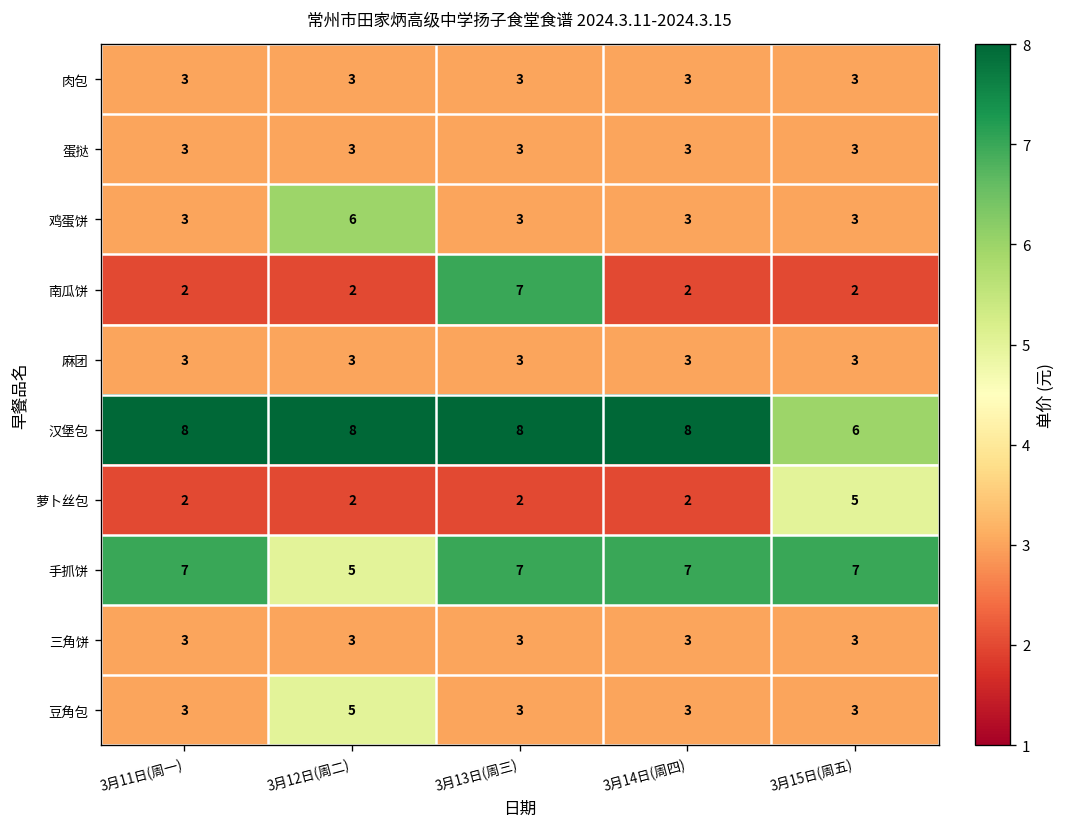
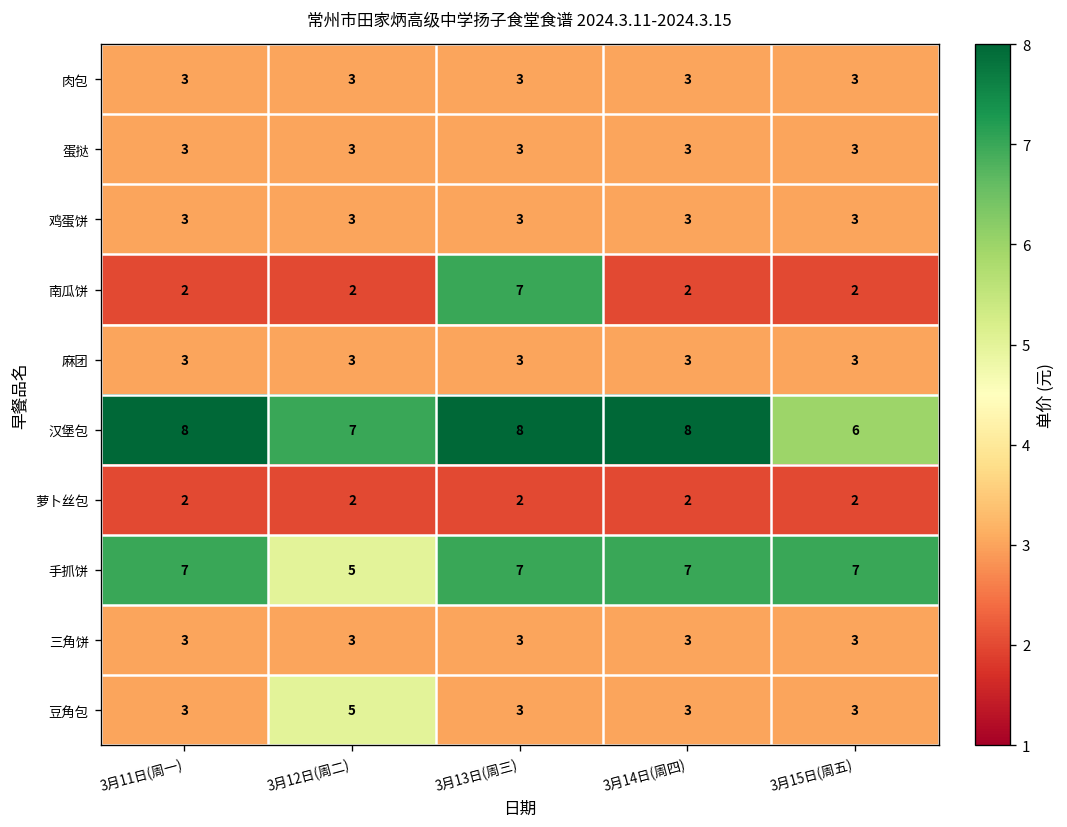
  {
    "肉包": {
      "3月11日(周一)": 3,
      "3月12日(周二)": 3,
      "3月13日(周三)": 3,
      "3月14日(周四)": 3,
      "3月15日(周五)": 3
    },
    "蛋挞": {
      "3月11日(周一)": 3,
      "3月12日(周二)": 3,
      "3月13日(周三)": 3,
      "3月14日(周四)": 3,
      "3月15日(周五)": 3
    },
    "鸡蛋饼": {
      "3月11日(周一)": 3,
-     "3月12日(周二)": 6,
+     "3月12日(周二)": 3,
      "3月13日(周三)": 3,
      "3月14日(周四)": 3,
      "3月15日(周五)": 3
    },
    "南瓜饼": {
      "3月11日(周一)": 2,
      "3月12日(周二)": 2,
      "3月13日(周三)": 7,
      "3月14日(周四)": 2,
      "3月15日(周五)": 2
    },
    "麻团": {
      "3月11日(周一)": 3,
      "3月12日(周二)": 3,
      "3月13日(周三)": 3,
      "3月14日(周四)": 3,
      "3月15日(周五)": 3
    },
    "汉堡包": {
      "3月11日(周一)": 8,
-     "3月12日(周二)": 8,
+     "3月12日(周二)": 7,
      "3月13日(周三)": 8,
      "3月14日(周四)": 8,
      "3月15日(周五)": 6
    },
    "萝卜丝包": {
      "3月11日(周一)": 2,
      "3月12日(周二)": 2,
      "3月13日(周三)": 2,
      "3月14日(周四)": 2,
-     "3月15日(周五)": 5
+     "3月15日(周五)": 2
    },
    "手抓饼": {
      "3月11日(周一)": 7,
      "3月12日(周二)": 5,
      "3月13日(周三)": 7,
      "3月14日(周四)": 7,
      "3月15日(周五)": 7
    },
    "三角饼": {
      "3月11日(周一)": 3,
      "3月12日(周二)": 3,
      "3月13日(周三)": 3,
      "3月14日(周四)": 3,
      "3月15日(周五)": 3
    },
    "豆角包": {
      "3月11日(周一)": 3,
      "3月12日(周二)": 5,
      "3月13日(周三)": 3,
      "3月14日(周四)": 3,
      "3月15日(周五)": 3
    }
  }
